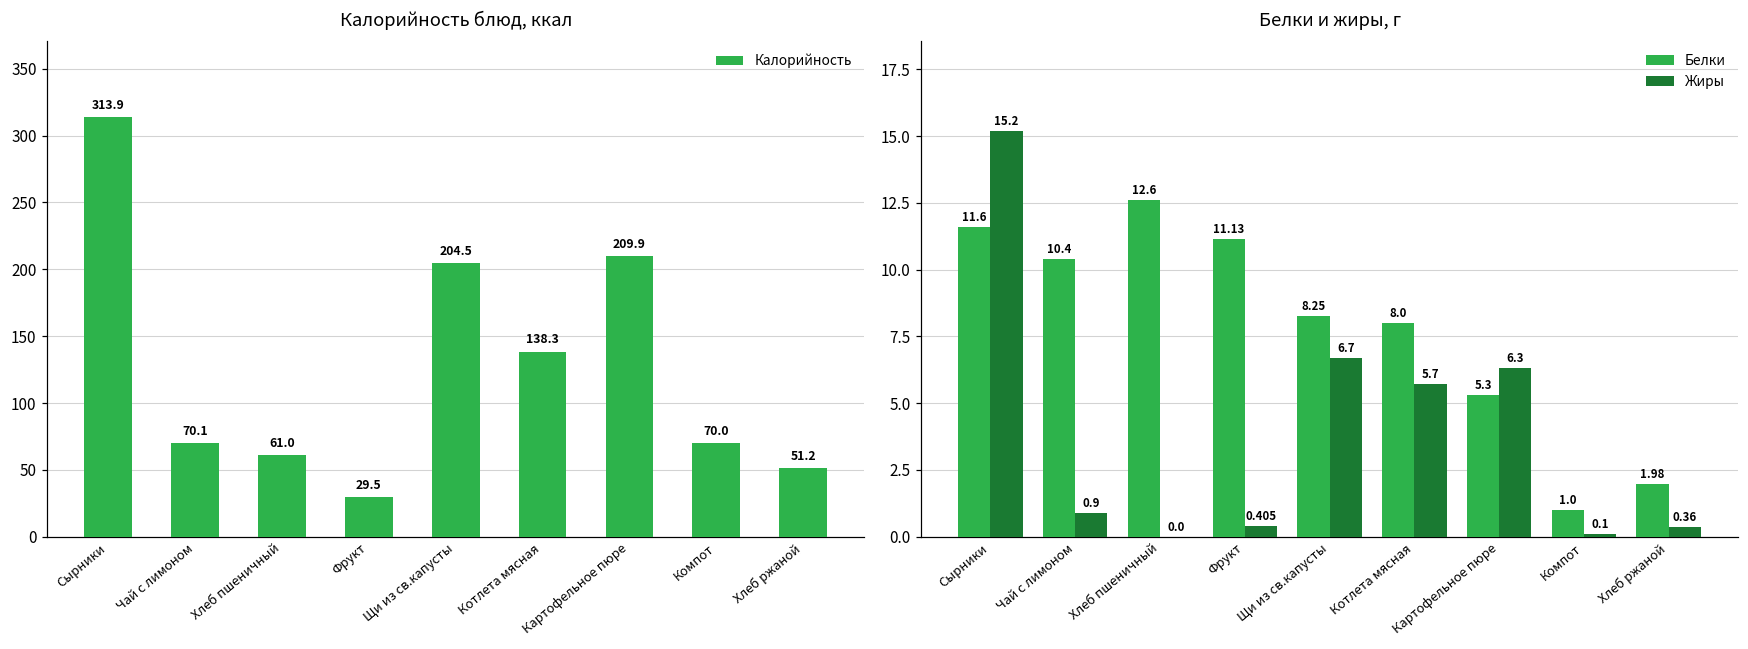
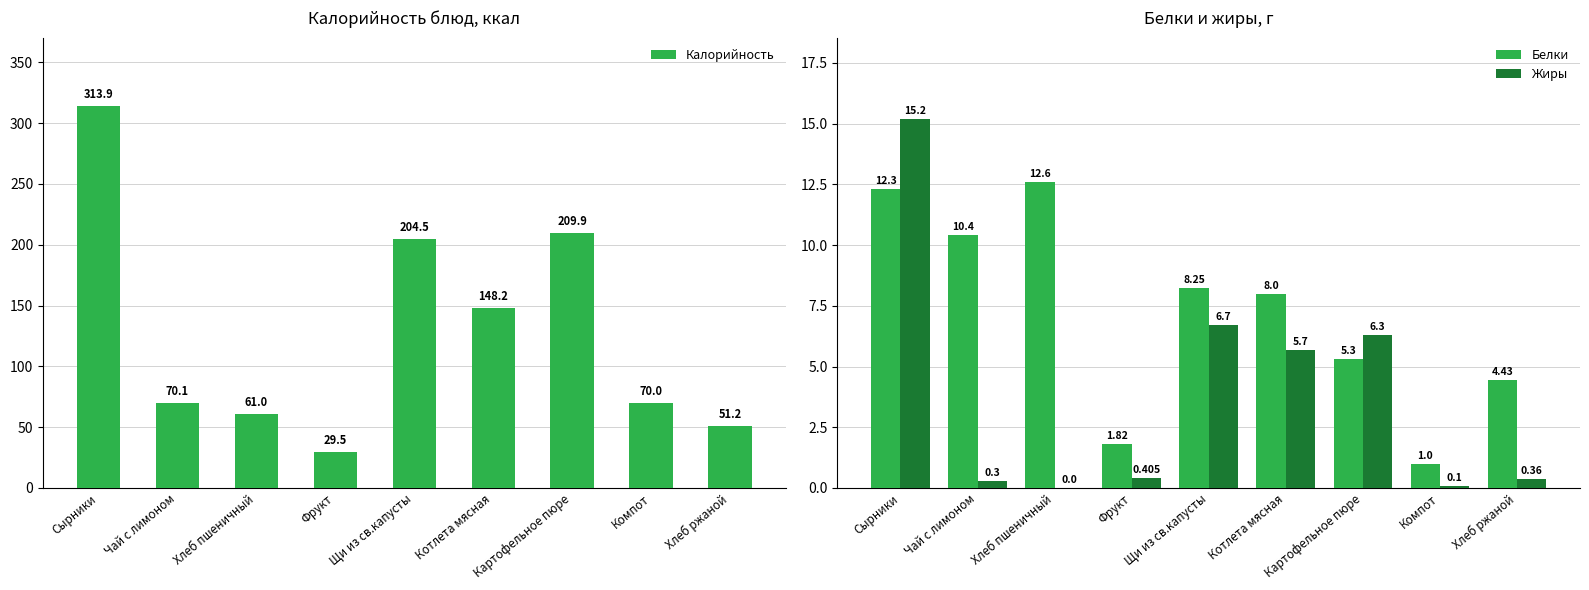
  {
    "Калорийность блюд, ккал": {
      "Сырники": 313.9,
      "Чай с лимоном": 70.1,
      "Хлеб пшеничный": 61.0,
      "Фрукт": 29.5,
      "Щи из св.капусты": 204.5,
-     "Котлета мясная": 138.3,
+     "Котлета мясная": 148.2,
      "Картофельное пюре": 209.9,
      "Компот": 70.0,
      "Хлеб ржаной": 51.2
    },
    "Белки и жиры, г": {
      "Белки": {
-       "Сырники": 11.6,
+       "Сырники": 12.3,
        "Чай с лимоном": 10.4,
        "Хлеб пшеничный": 12.6,
-       "Фрукт": 11.13,
+       "Фрукт": 1.82,
        "Щи из св.капусты": 8.25,
        "Котлета мясная": 8.0,
        "Картофельное пюре": 5.3,
        "Компот": 1.0,
-       "Хлеб ржаной": 1.98
+       "Хлеб ржаной": 4.43
      },
      "Жиры": {
        "Сырники": 15.2,
-       "Чай с лимоном": 0.9,
+       "Чай с лимоном": 0.3,
        "Хлеб пшеничный": 0.0,
        "Фрукт": 0.405,
        "Щи из св.капусты": 6.7,
        "Котлета мясная": 5.7,
        "Картофельное пюре": 6.3,
        "Компот": 0.1,
        "Хлеб ржаной": 0.36
      }
    }
  }
